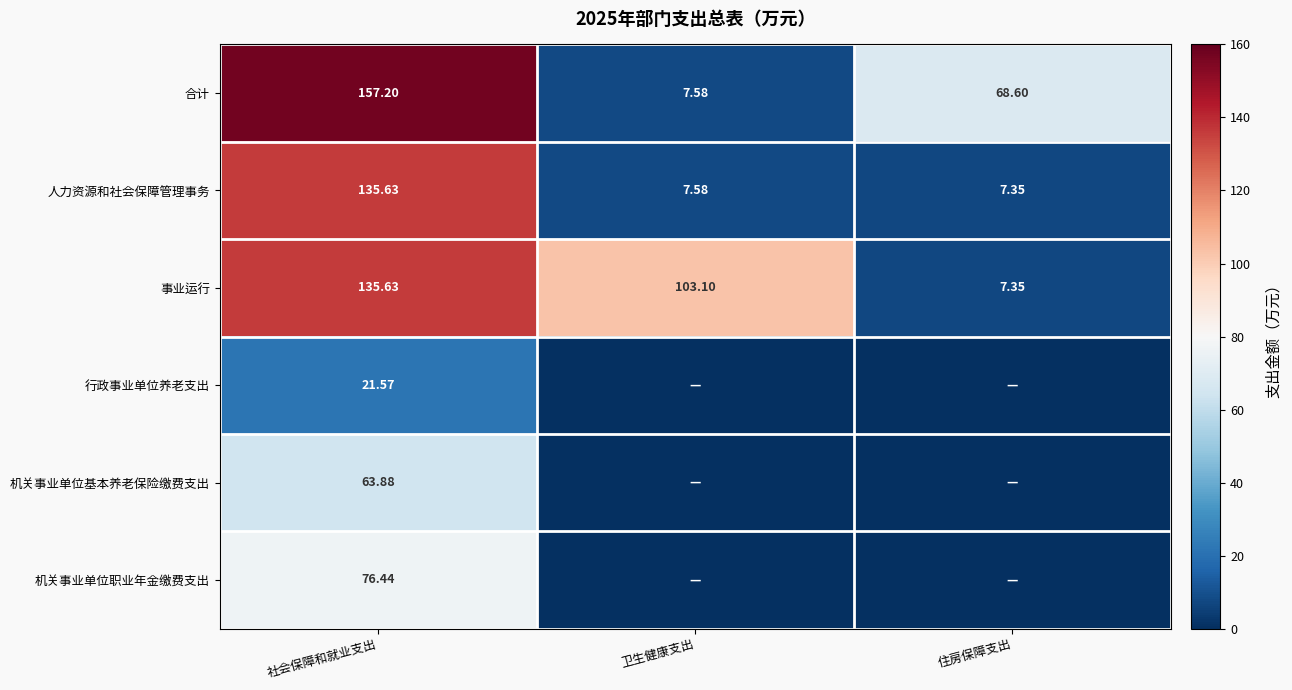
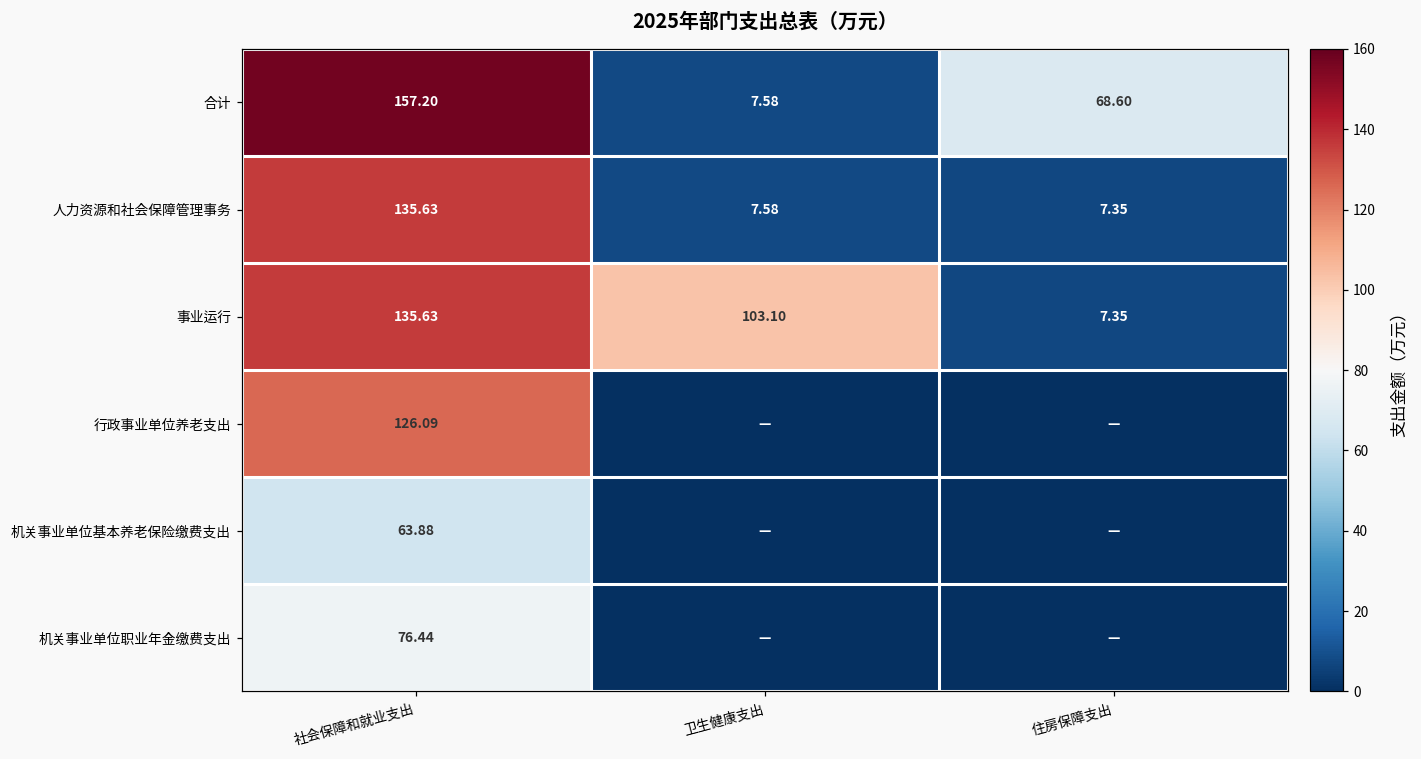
  {
    "合计": {
      "社会保障和就业支出": 157.20,
      "卫生健康支出": 7.58,
      "住房保障支出": 68.60
    },
    "人力资源和社会保障管理事务": {
      "社会保障和就业支出": 135.63,
      "卫生健康支出": 7.58,
      "住房保障支出": 7.35
    },
    "事业运行": {
      "社会保障和就业支出": 135.63,
      "卫生健康支出": 103.10,
      "住房保障支出": 7.35
    },
    "行政事业单位养老支出": {
-     "社会保障和就业支出": 21.57
+     "社会保障和就业支出": 126.09
    },
    "机关事业单位基本养老保险缴费支出": {
      "社会保障和就业支出": 63.88
    },
    "机关事业单位职业年金缴费支出": {
      "社会保障和就业支出": 76.44
    }
  }
